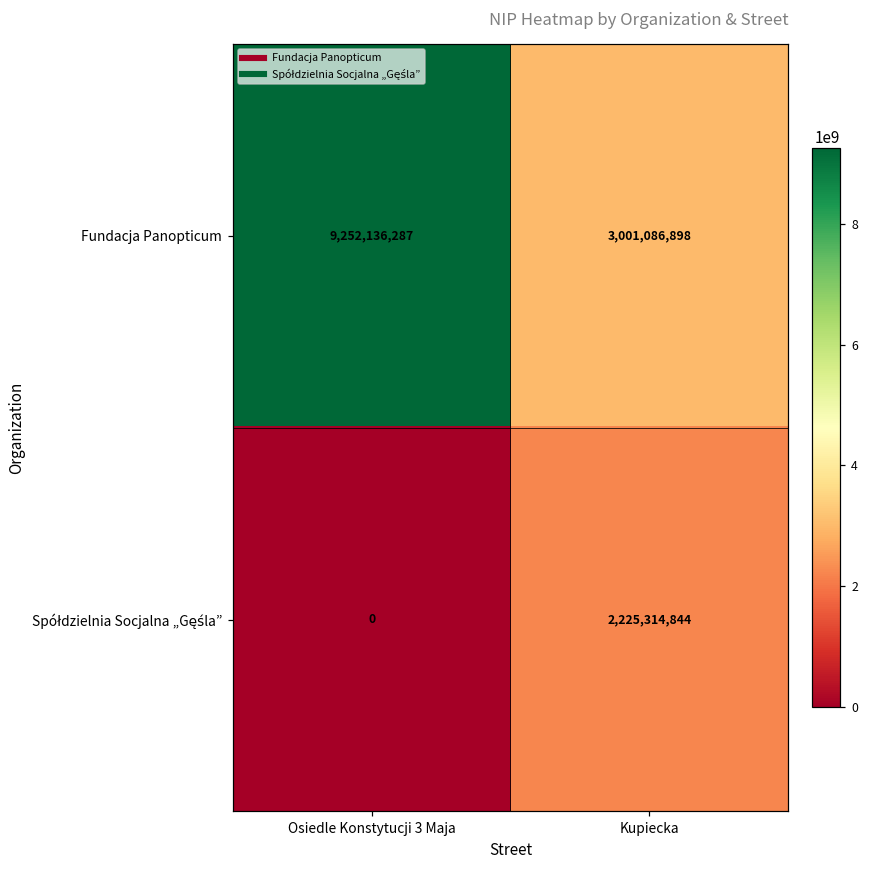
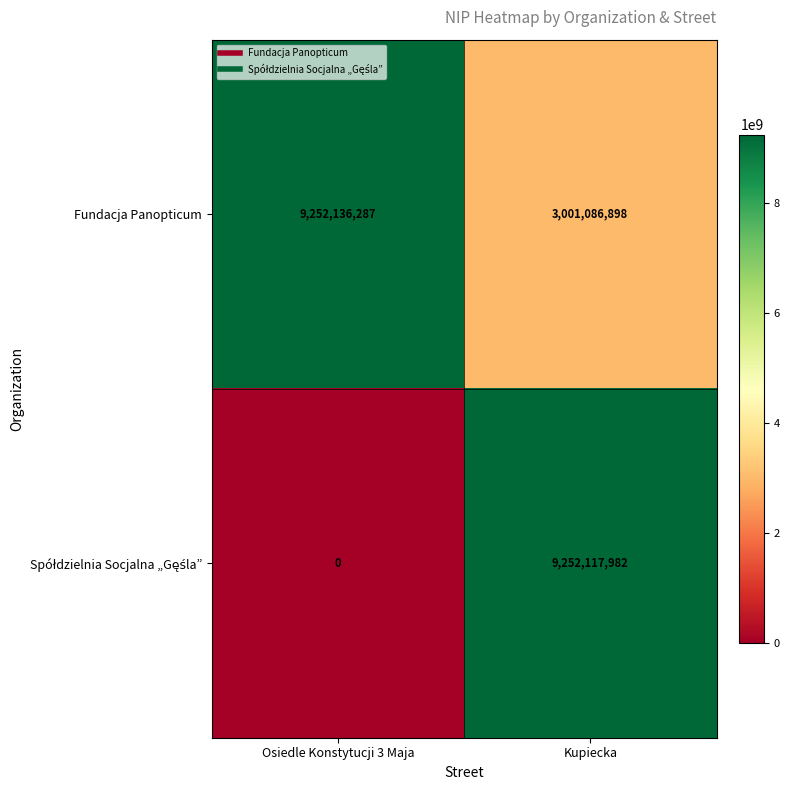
  {
    "Fundacja Panopticum": {
      "Osiedle Konstytucji 3 Maja": "9,252,136,287",
      "Kupiecka": "3,001,086,898"
    },
    "Spółdzielnia Socjalna „Gęśla”": {
      "Osiedle Konstytucji 3 Maja": "0",
-     "Kupiecka": "2,225,314,844"
+     "Kupiecka": "9,252,117,982"
    }
  }
